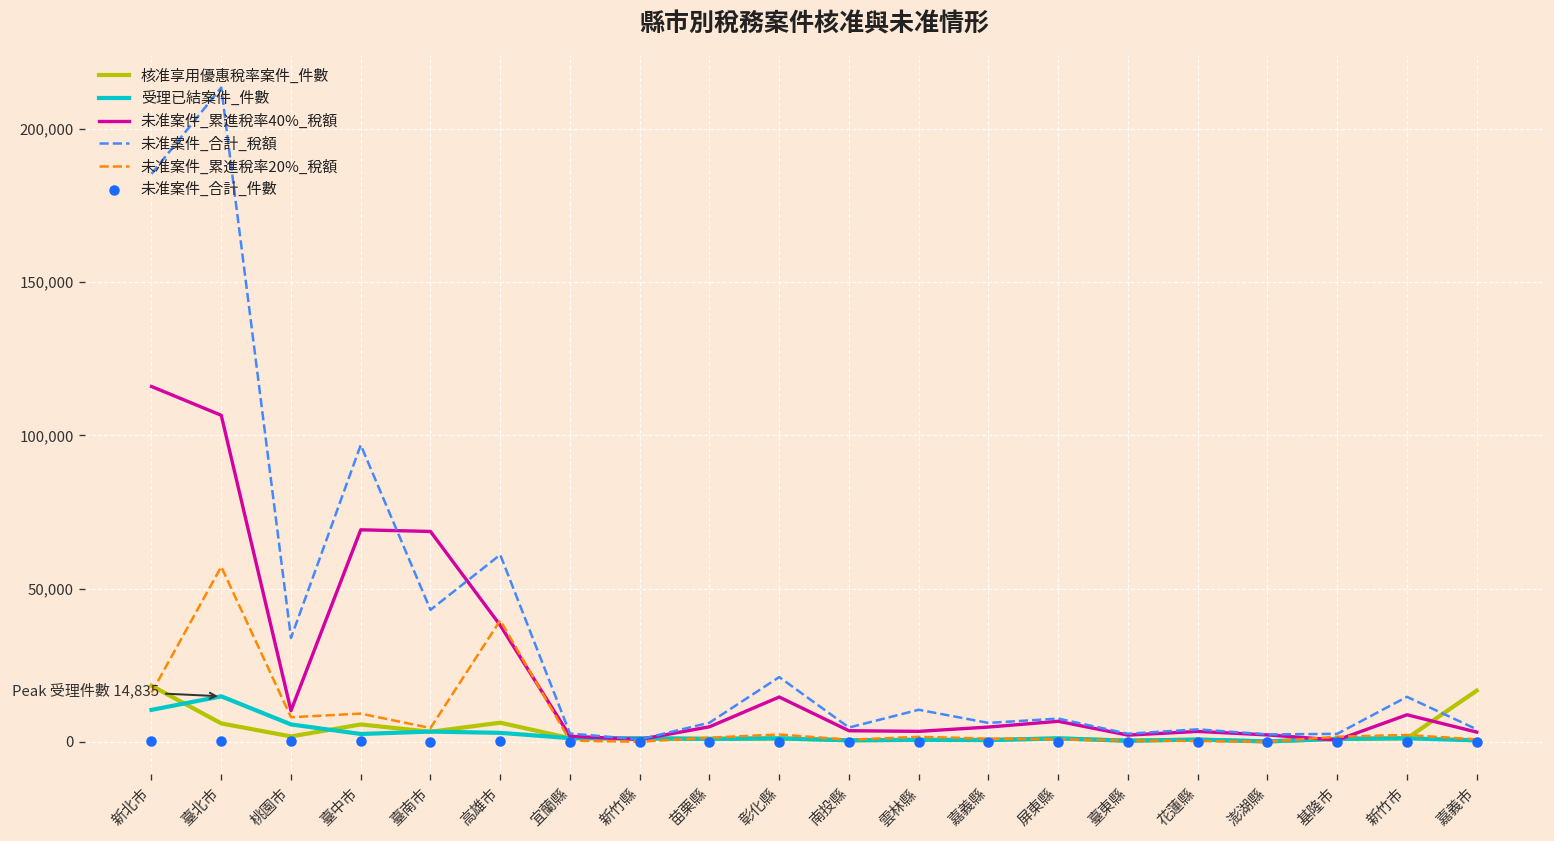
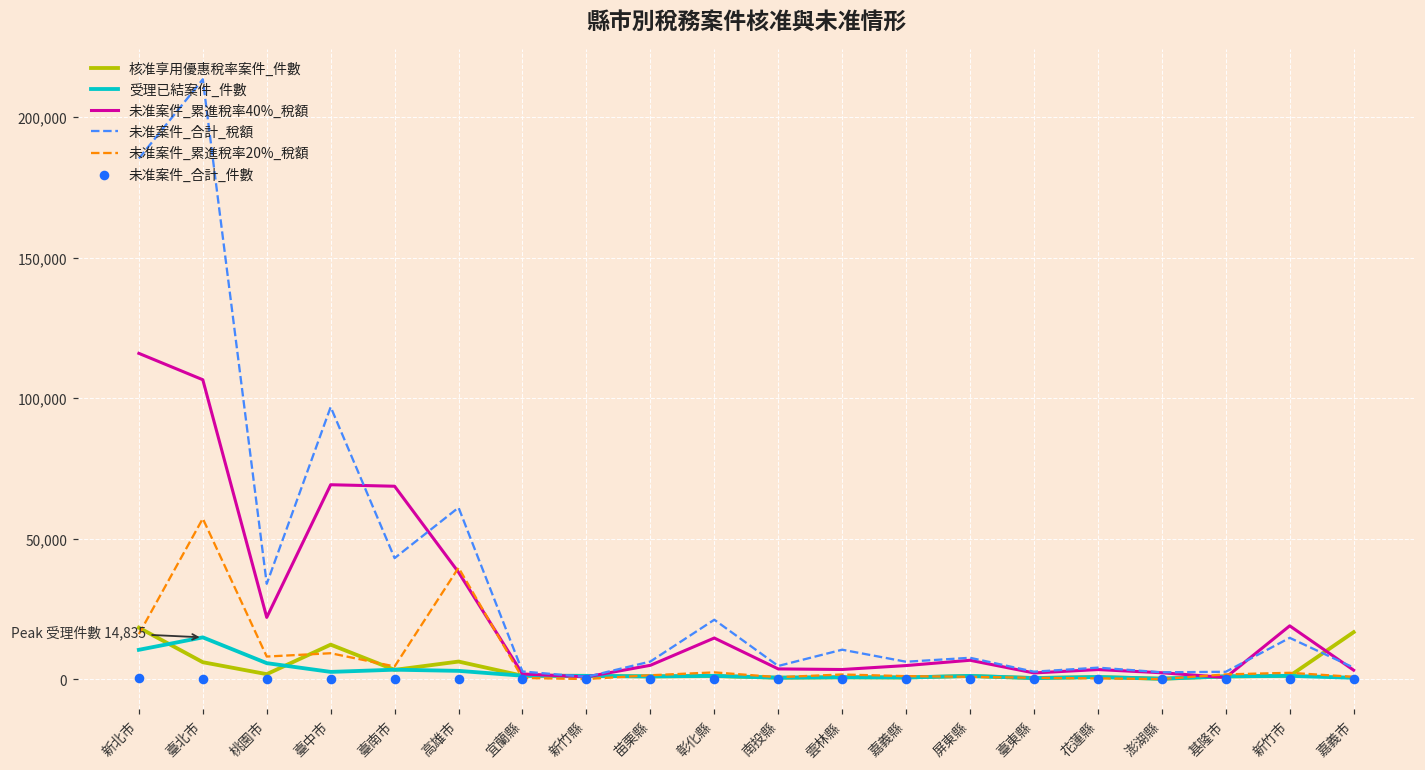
  {
    "核准享用優惠稅率案件_件數": {
      "臺北市": "6,000",
      "桃園市": "2,000",
-     "臺中市": "6,000",
+     "臺中市": "12,000",
      "高雄市": "6,000",
      "嘉義市": "17,000"
    },
    "受理已結案件_件數": {
      "新北市": "10,000",
      "臺北市": "15,000",
      "桃園市": "6,000",
      "臺中市": "3,000",
      "高雄市": "3,000"
    },
    "未准案件_累進稅率40%_稅額": {
      "新北市": "116,000",
      "臺北市": "107,000",
-     "桃園市": "10,000",
+     "桃園市": "22,000",
      "臺中市": "69,000",
      "臺南市": "69,000",
      "高雄市": "38,000",
      "苗栗縣": "5,000",
      "彰化縣": "15,000",
      "南投縣": "4,000",
      "雲林縣": "3,000",
      "嘉義縣": "5,000",
-     "新竹市": "9,000"
+     "新竹市": "19,000"
    },
    "未准案件_累進稅率20%_稅額": {
      "臺北市": "57,000",
      "桃園市": "8,000",
      "臺中市": "9,000",
      "臺南市": "4,000",
      "高雄市": "40,000",
      "彰化縣": "2,000",
      "雲林縣": "2,000",
      "新竹市": "2,000"
    }
  }
